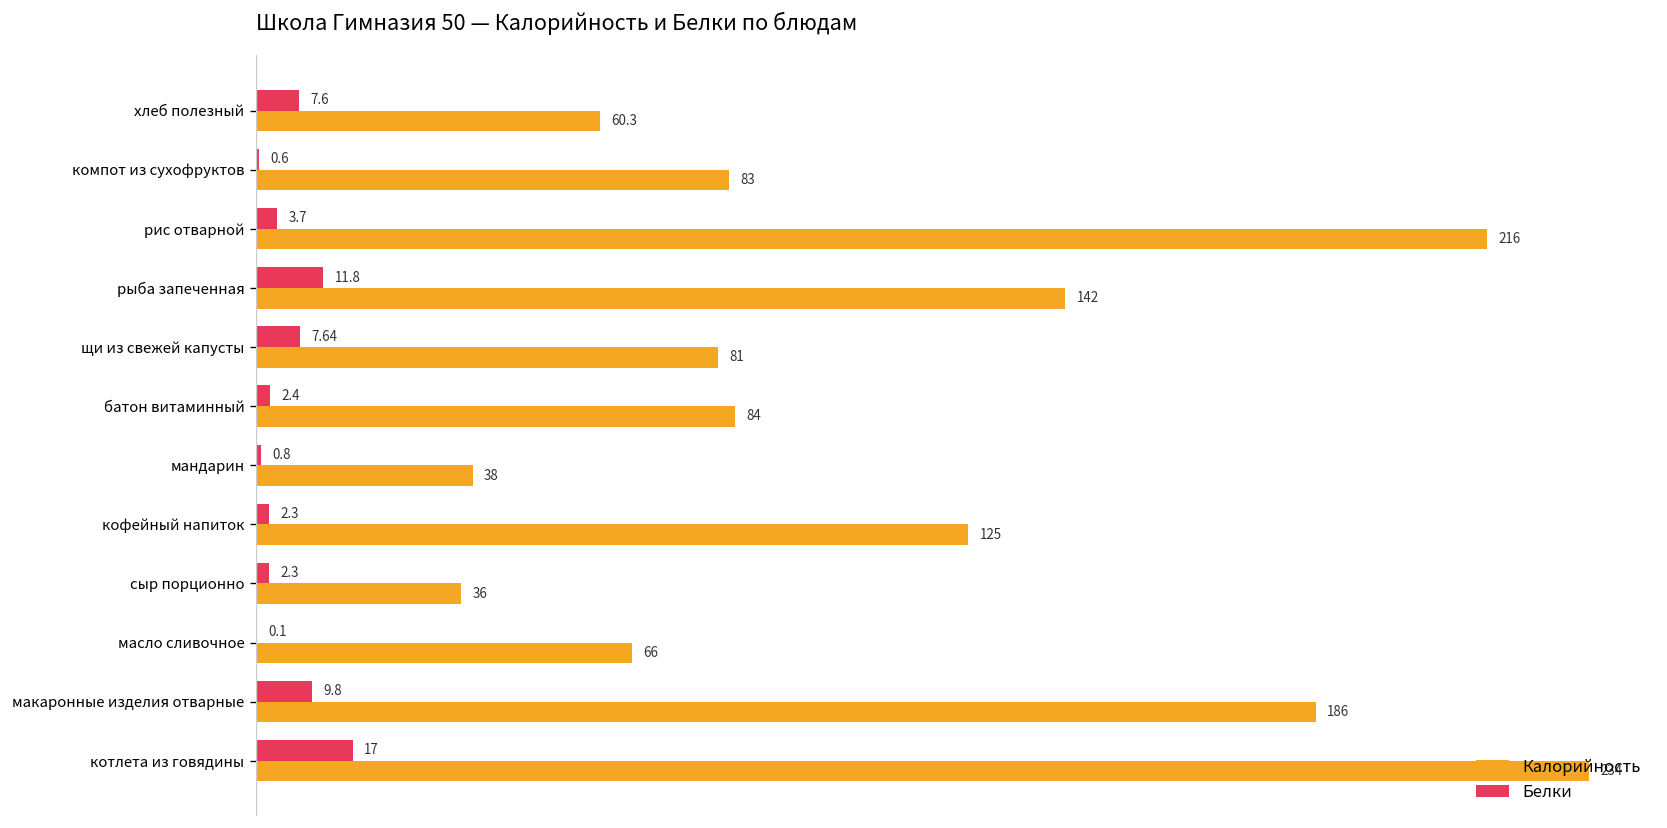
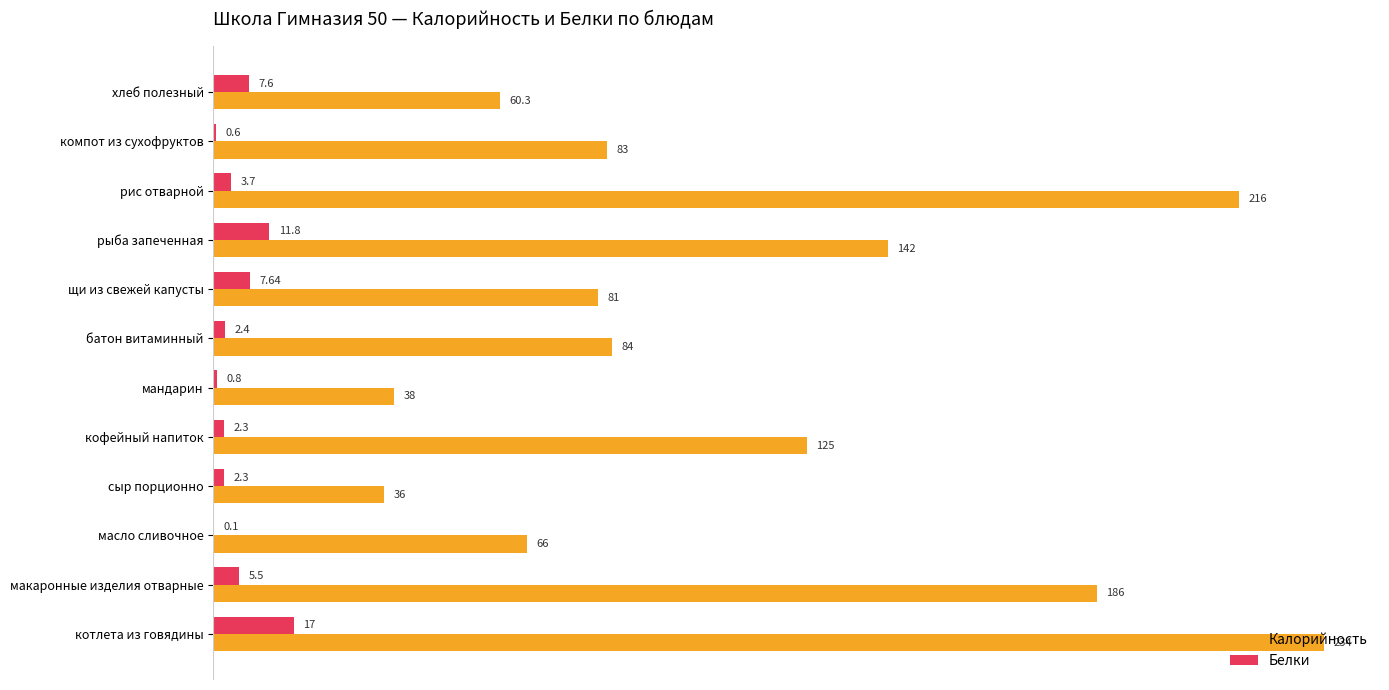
  {
    "Калорийность": {
      "хлеб полезный": 60.3,
      "компот из сухофруктов": 83,
      "рис отварной": 216,
      "рыба запеченная": 142,
      "щи из свежей капусты": 81,
      "батон витаминный": 84,
      "мандарин": 38,
      "кофейный напиток": 125,
      "сыр порционно": 36,
      "масло сливочное": 66,
      "макаронные изделия отварные": 186,
      "котлета из говядины": 234
    },
    "Белки": {
      "хлеб полезный": 7.6,
      "компот из сухофруктов": 0.6,
      "рис отварной": 3.7,
      "рыба запеченная": 11.8,
      "щи из свежей капусты": 7.64,
      "батон витаминный": 2.4,
      "мандарин": 0.8,
      "кофейный напиток": 2.3,
      "сыр порционно": 2.3,
      "масло сливочное": 0.1,
-     "макаронные изделия отварные": 9.8,
+     "макаронные изделия отварные": 5.5,
      "котлета из говядины": 17
    }
  }
